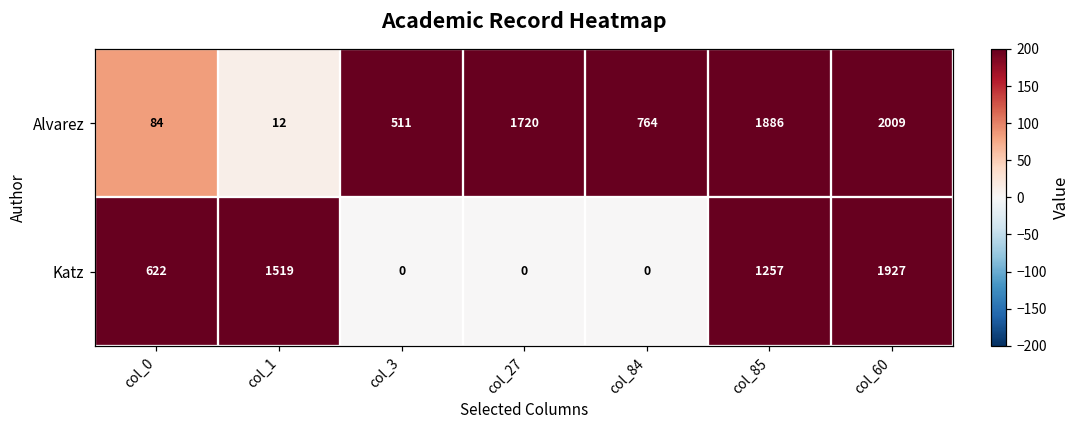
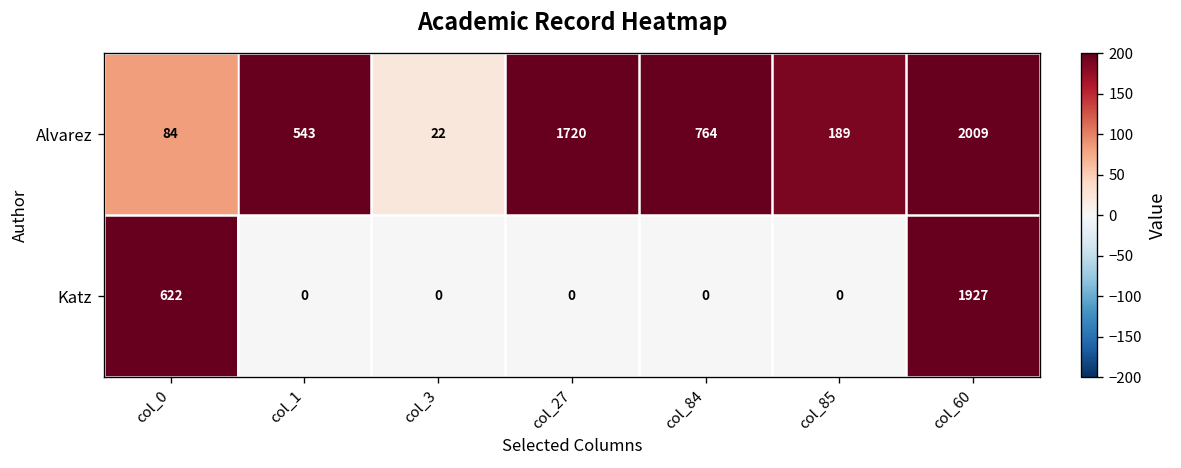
  {
    "Alvarez": {
      "col_0": 84,
-     "col_1": 12,
-     "col_3": 511,
+     "col_1": 543,
+     "col_3": 22,
      "col_27": 1720,
      "col_84": 764,
-     "col_85": 1886,
+     "col_85": 189,
      "col_60": 2009
    },
    "Katz": {
      "col_0": 622,
-     "col_1": 1519,
+     "col_1": 0,
      "col_3": 0,
      "col_27": 0,
      "col_84": 0,
-     "col_85": 1257,
+     "col_85": 0,
      "col_60": 1927
    }
  }
